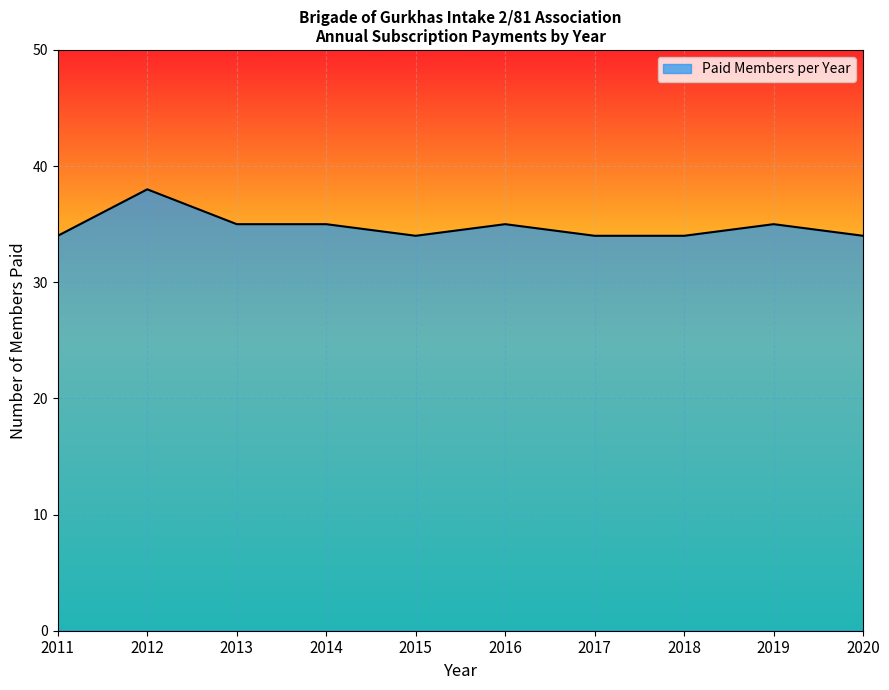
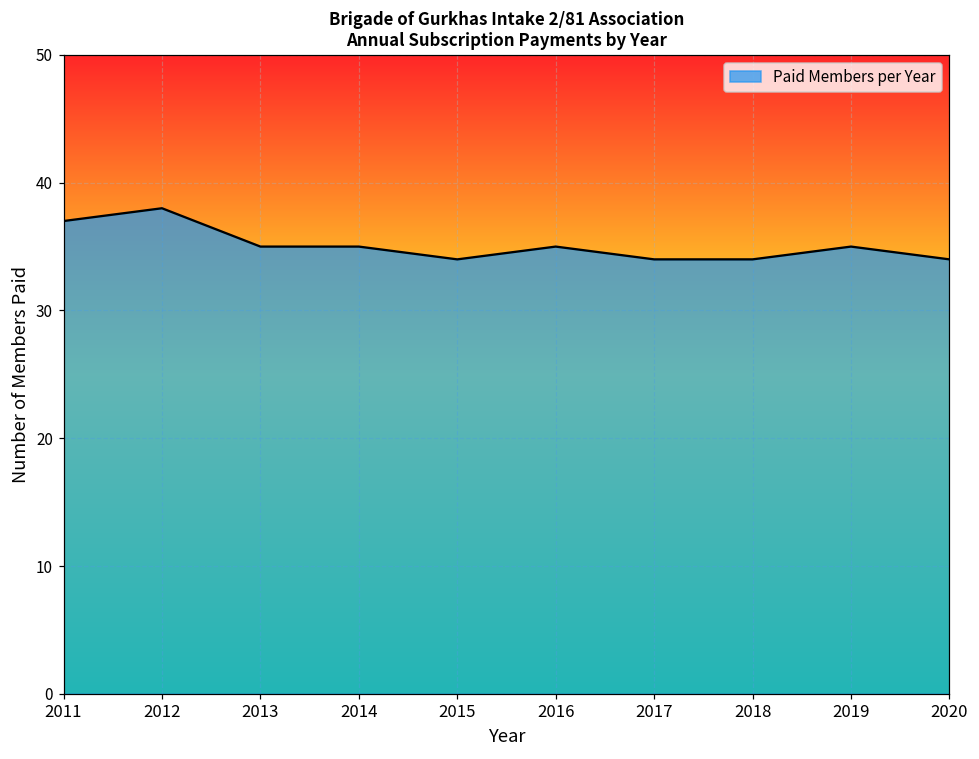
  {
-   "2011": 34,
+   "2011": 37,
    "2012": 38,
    "2013": 35,
    "2014": 35,
    "2015": 34,
    "2016": 35,
    "2017": 34,
    "2018": 34,
    "2019": 35,
    "2020": 34
  }
